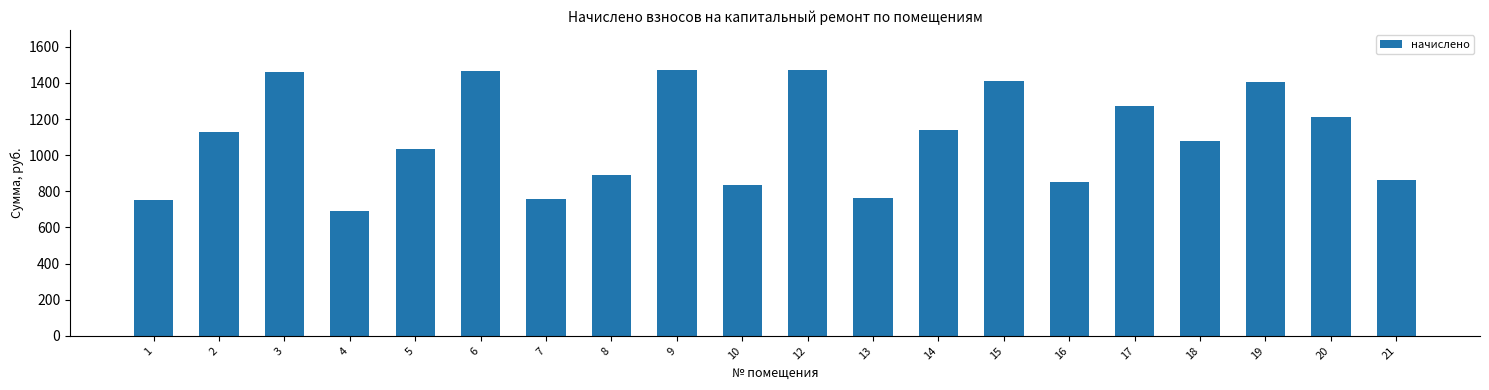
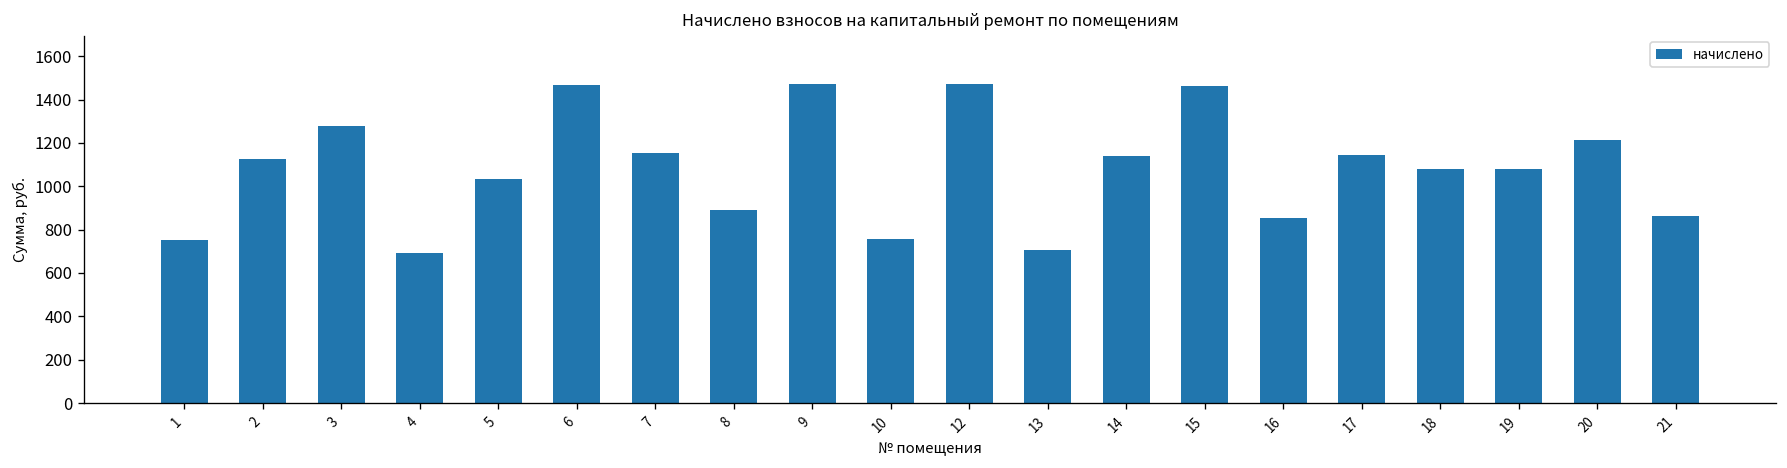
  {
    "1": 750,
    "2": 1130,
-   "3": 1460,
+   "3": 1280,
    "4": 690,
    "5": 1040,
    "6": 1470,
-   "7": 760,
+   "7": 1160,
    "8": 890,
    "9": 1470,
-   "10": 830,
+   "10": 760,
    "12": 1470,
-   "13": 760,
+   "13": 710,
    "14": 1140,
-   "15": 1410,
+   "15": 1460,
    "16": 850,
-   "17": 1270,
+   "17": 1140,
    "18": 1080,
-   "19": 1400,
+   "19": 1080,
    "20": 1210,
    "21": 860
  }
